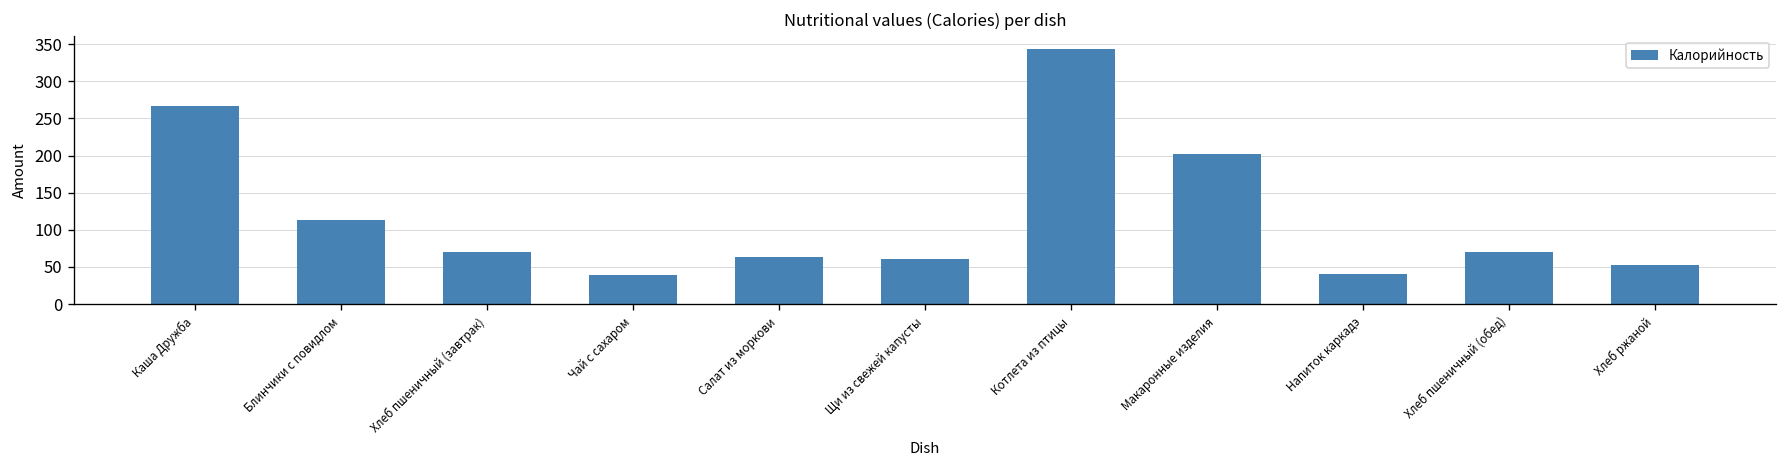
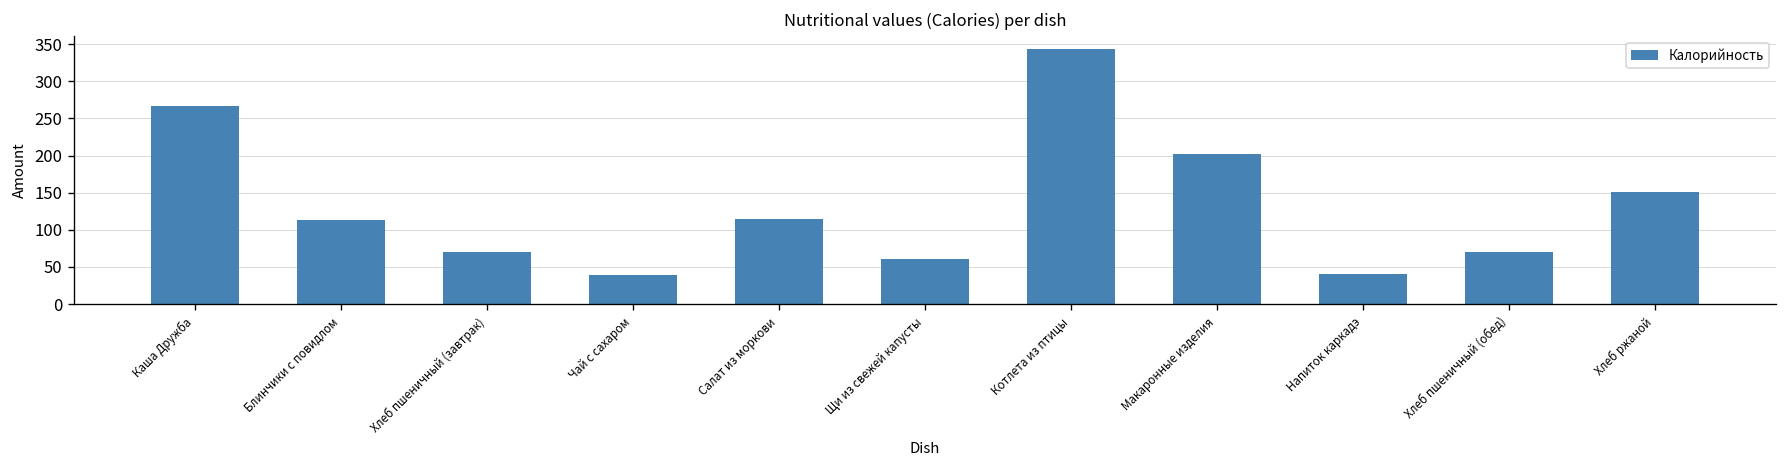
  {
    "Каша Дружба": 270,
    "Блинчики с повидлом": 110,
    "Хлеб пшеничный (завтрак)": 70,
    "Чай с сахаром": 40,
-   "Салат из моркови": 60,
+   "Салат из моркови": 110,
    "Щи из свежей капусты": 60,
    "Котлета из птицы": 340,
    "Макаронные изделия": 200,
    "Напиток каркадэ": 40,
    "Хлеб пшеничный (обед)": 70,
-   "Хлеб ржаной": 50
+   "Хлеб ржаной": 150
  }
